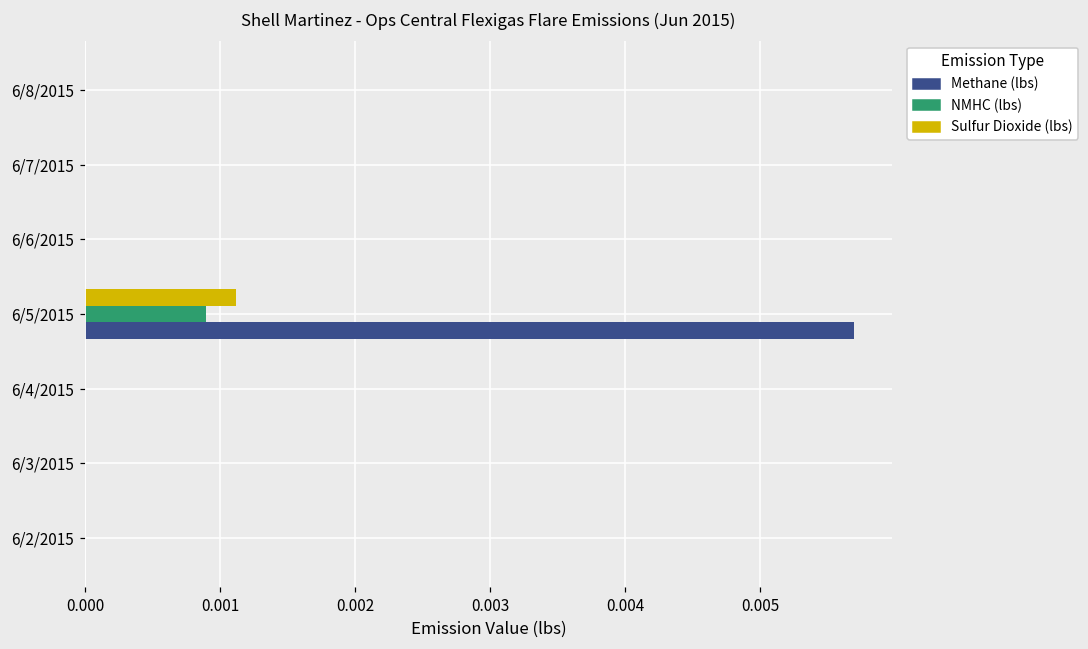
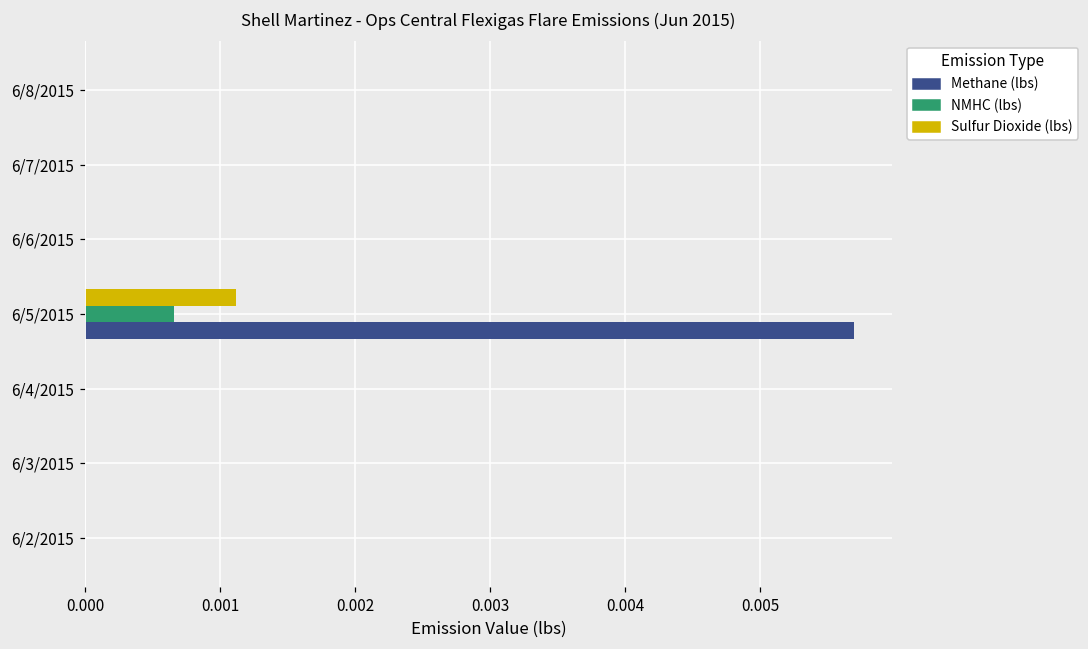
  {
    "Methane (lbs)": {
      "6/8/2015": 0.00000,
      "6/7/2015": 0.00000,
      "6/6/2015": 0.00000,
      "6/5/2015": 0.00570,
      "6/4/2015": 0.00000,
      "6/3/2015": 0.00000,
      "6/2/2015": 0.00000
    },
    "NMHC (lbs)": {
      "6/8/2015": 0.00000,
      "6/7/2015": 0.00000,
      "6/6/2015": 0.00000,
-     "6/5/2015": 0.00090,
+     "6/5/2015": 0.00066,
      "6/4/2015": 0.00000,
      "6/3/2015": 0.00000,
      "6/2/2015": 0.00000
    },
    "Sulfur Dioxide (lbs)": {
      "6/8/2015": 0.00000,
      "6/7/2015": 0.00000,
      "6/6/2015": 0.00000,
      "6/5/2015": 0.00112,
      "6/4/2015": 0.00000,
      "6/3/2015": 0.00000,
      "6/2/2015": 0.00000
    }
  }
